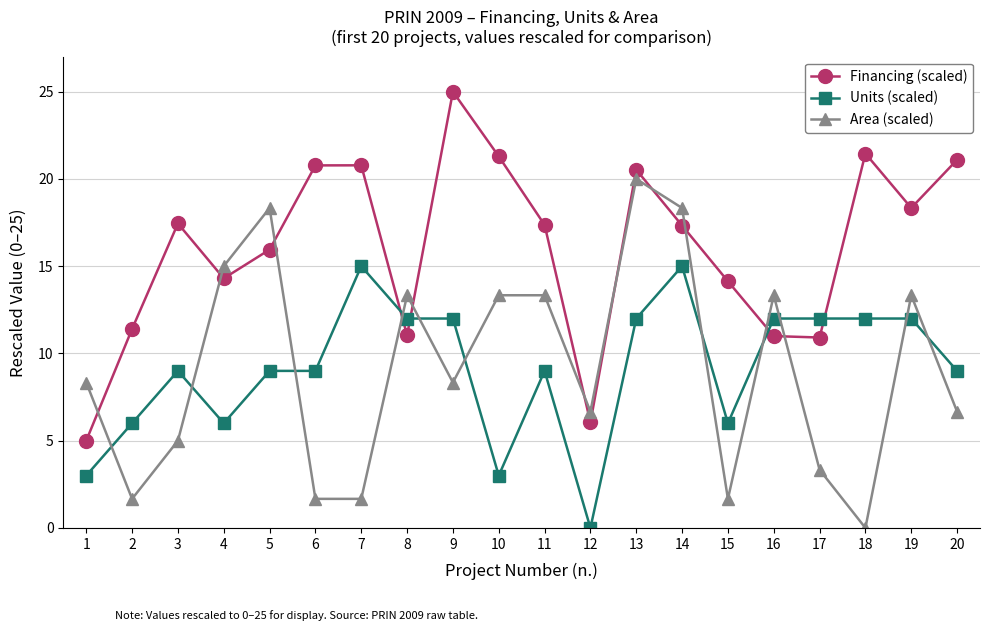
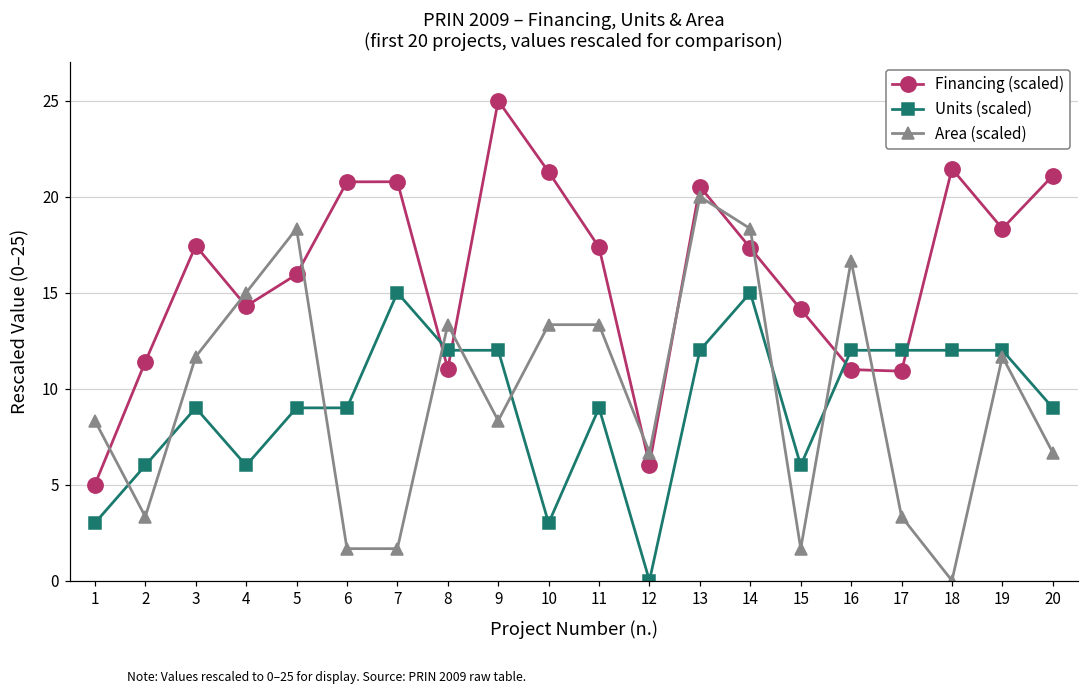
  {
    "Financing (scaled)": {
      "1": 5.0,
      "2": 11.4,
      "3": 17.4,
      "4": 14.3,
      "5": 15.9,
      "6": 20.8,
      "7": 20.8,
      "8": 11.0,
      "9": 25.0,
      "10": 21.3,
      "11": 17.4,
      "12": 6.0,
      "13": 20.5,
      "14": 17.3,
      "15": 14.1,
      "16": 11.0,
      "17": 10.9,
      "18": 21.5,
      "19": 18.3,
      "20": 21.1
    },
    "Units (scaled)": {
      "1": 3.0,
      "2": 6.0,
      "3": 9.0,
      "4": 6.0,
      "5": 9.0,
      "6": 9.0,
      "7": 15.0,
      "8": 12.0,
      "9": 12.0,
      "10": 3.0,
      "11": 9.0,
      "12": 0.0,
      "13": 12.0,
      "14": 15.0,
      "15": 6.0,
      "16": 12.0,
      "17": 12.0,
      "18": 12.0,
      "19": 12.0,
      "20": 9.0
    },
    "Area (scaled)": {
      "1": 8.3,
-     "2": 1.7,
-     "3": 5.0,
+     "2": 3.3,
+     "3": 11.7,
      "4": 15.0,
      "5": 18.3,
      "6": 1.7,
      "7": 1.7,
      "8": 13.3,
      "9": 8.3,
      "10": 13.3,
      "11": 13.3,
      "12": 6.7,
      "13": 20.0,
      "14": 18.3,
      "15": 1.7,
-     "16": 13.3,
+     "16": 16.7,
      "17": 3.3,
      "18": 0.0,
-     "19": 13.3,
+     "19": 11.7,
      "20": 6.7
    }
  }
